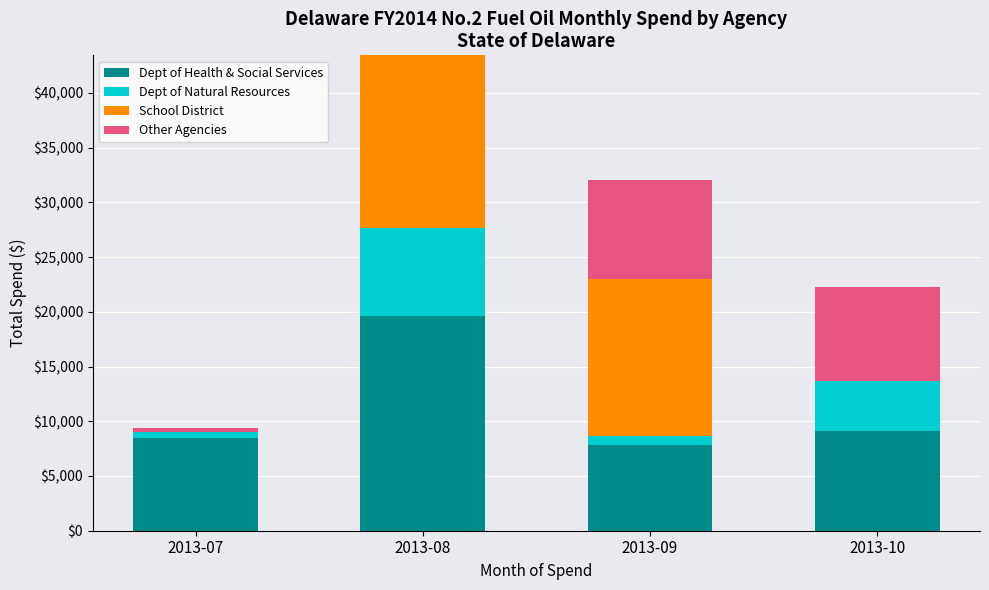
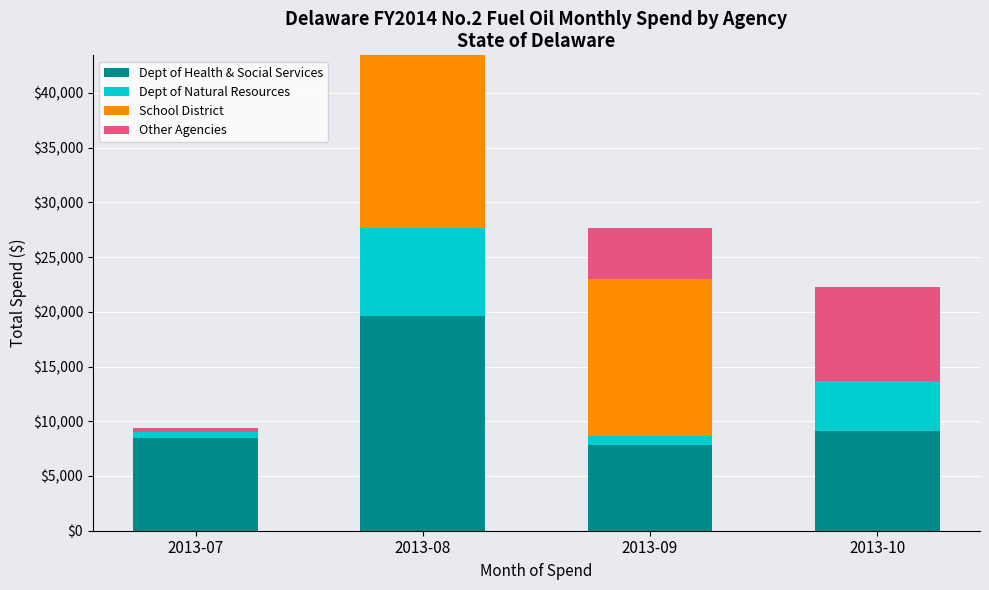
  {
    "Dept of Health & Social Services": {
      "2013-07": "$8,500",
      "2013-08": "$19,600",
      "2013-09": "$7,900",
      "2013-10": "$9,200"
    },
    "Dept of Natural Resources": {
      "2013-07": "$600",
      "2013-08": "$8,100",
      "2013-09": "$800",
      "2013-10": "$4,500"
    },
    "School District": {
      "2013-07": "$0",
      "2013-08": "$15,800",
      "2013-09": "$14,300",
      "2013-10": "$0"
    },
    "Other Agencies": {
      "2013-07": "$300",
      "2013-08": "$0",
-     "2013-09": "$9,100",
+     "2013-09": "$4,700",
      "2013-10": "$8,600"
    }
  }
